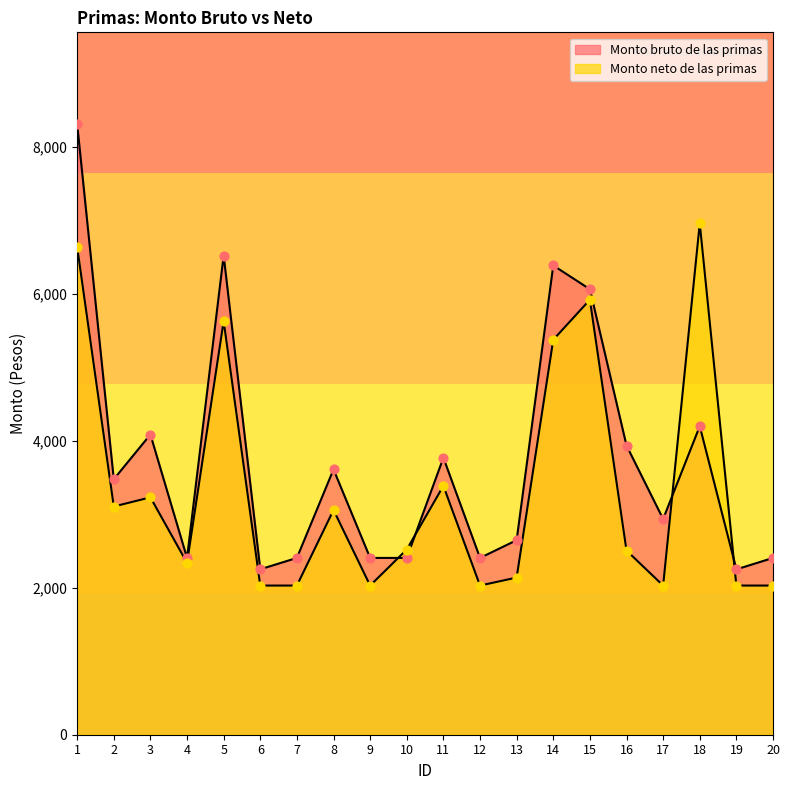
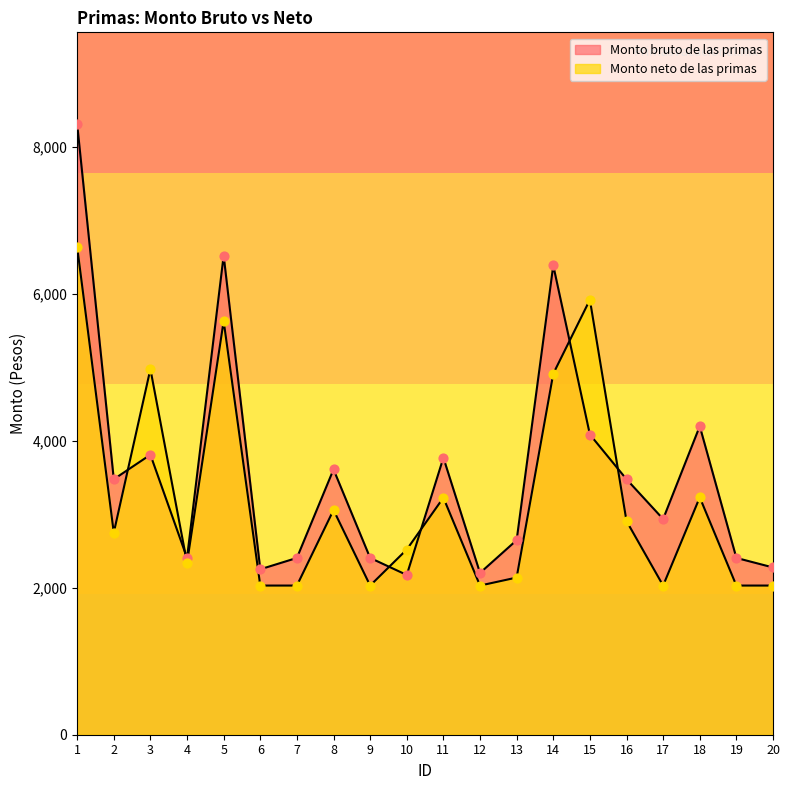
  {
    "Monto bruto de las primas": {
      "1": "8,300",
      "2": "3,500",
-     "3": "4,100",
+     "3": "3,800",
      "4": "2,400",
      "5": "6,500",
      "6": "2,300",
      "7": "2,400",
      "8": "3,600",
      "9": "2,400",
-     "10": "2,400",
+     "10": "2,200",
      "11": "3,800",
-     "12": "2,400",
+     "12": "2,200",
      "13": "2,600",
      "14": "6,400",
-     "15": "6,100",
-     "16": "3,900",
+     "15": "4,100",
+     "16": "3,500",
      "17": "2,900",
      "18": "4,200",
-     "19": "2,300",
-     "20": "2,400"
+     "19": "2,400",
+     "20": "2,300"
    },
    "Monto neto de las primas": {
      "1": "6,600",
-     "2": "3,100",
-     "3": "3,200",
+     "2": "2,800",
+     "3": "5,000",
      "4": "2,300",
      "5": "5,600",
      "6": "2,000",
      "7": "2,000",
      "8": "3,100",
      "9": "2,000",
      "10": "2,500",
-     "11": "3,400",
+     "11": "3,200",
      "12": "2,000",
      "13": "2,100",
-     "14": "5,400",
+     "14": "4,900",
      "15": "5,900",
-     "16": "2,500",
+     "16": "2,900",
      "17": "2,000",
-     "18": "7,000",
+     "18": "3,200",
      "19": "2,000",
      "20": "2,000"
    }
  }
